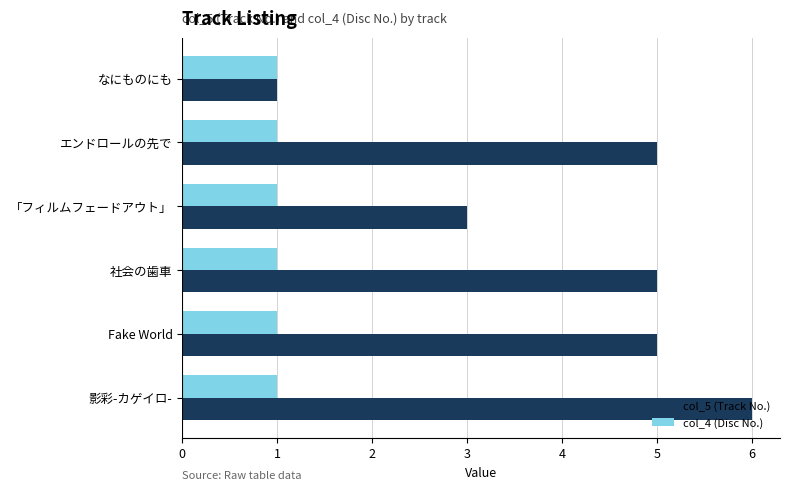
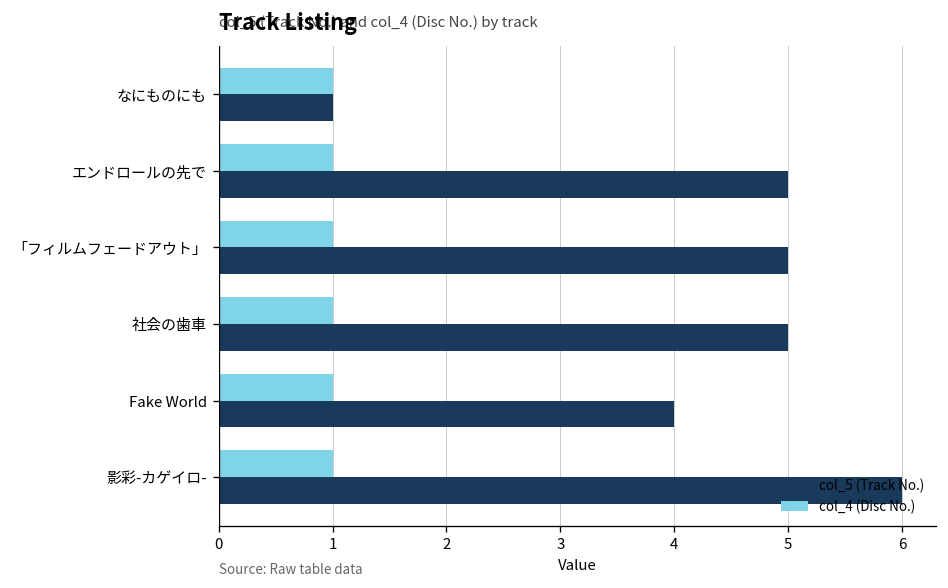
  {
    "col_5 (Track No.)": {
      "なにものにも": 1,
      "エンドロールの先で": 5,
-     "「フィルムフェードアウト」": 3,
+     "「フィルムフェードアウト」": 5,
      "社会の歯車": 5,
-     "Fake World": 5,
+     "Fake World": 4,
      "影彩-カゲイロ-": 6
    },
    "col_4 (Disc No.)": {
      "なにものにも": 1,
      "エンドロールの先で": 1,
      "「フィルムフェードアウト」": 1,
      "社会の歯車": 1,
      "Fake World": 1,
      "影彩-カゲイロ-": 1
    }
  }
